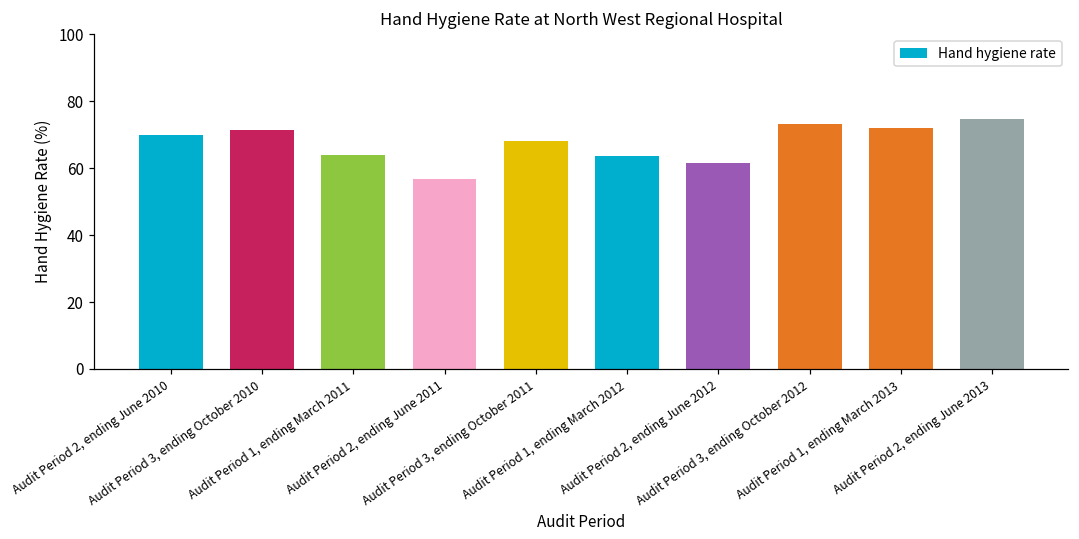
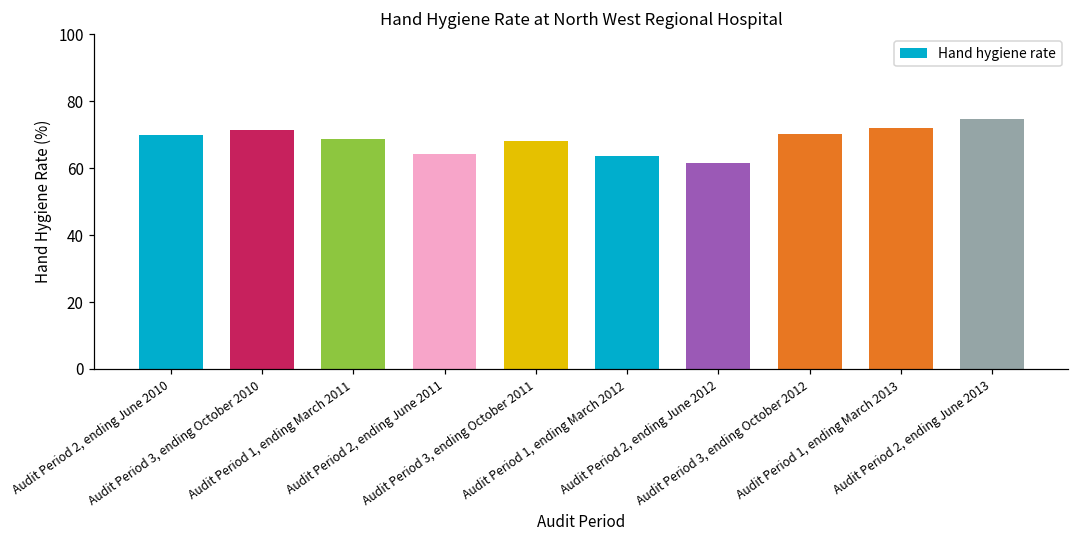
  {
    "Audit Period 2, ending June 2010": 70,
    "Audit Period 3, ending October 2010": 72,
-   "Audit Period 1, ending March 2011": 64,
-   "Audit Period 2, ending June 2011": 57,
+   "Audit Period 1, ending March 2011": 69,
+   "Audit Period 2, ending June 2011": 64,
    "Audit Period 3, ending October 2011": 68,
    "Audit Period 1, ending March 2012": 64,
    "Audit Period 2, ending June 2012": 62,
-   "Audit Period 3, ending October 2012": 73,
+   "Audit Period 3, ending October 2012": 70,
    "Audit Period 1, ending March 2013": 72,
    "Audit Period 2, ending June 2013": 75
  }
